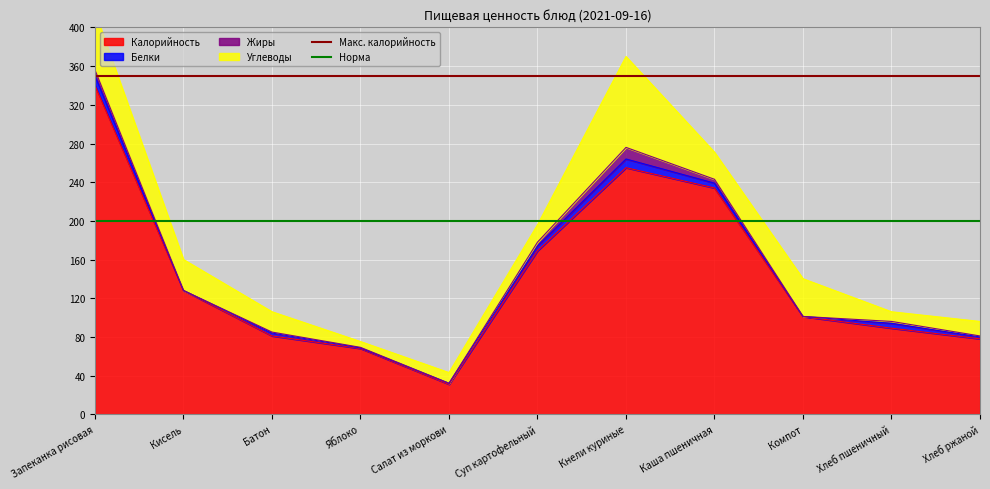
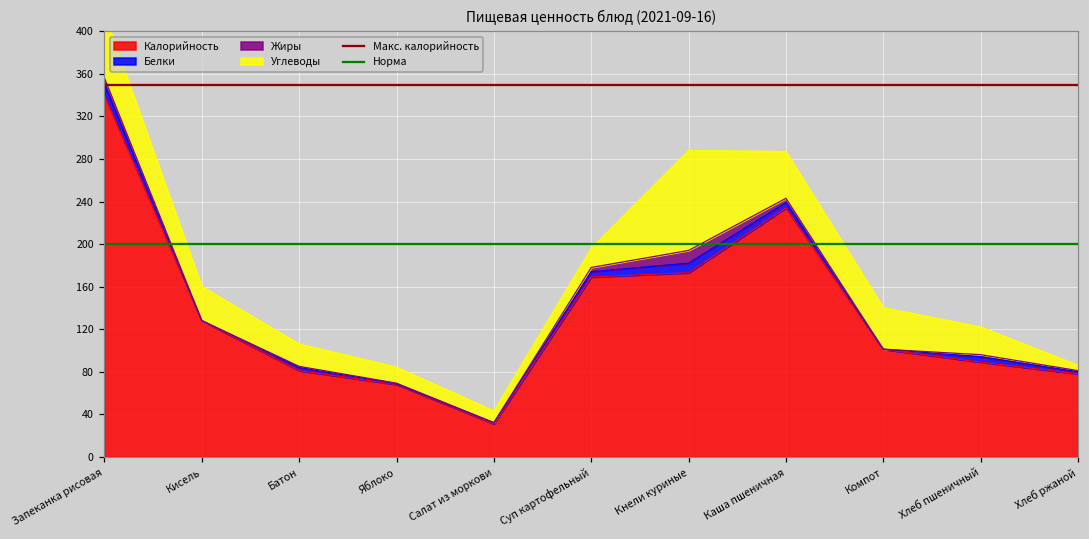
  {
    "Калорийность": {
      "Запеканка рисовая": 340,
      "Батон": 80,
      "Суп картофельный": 170,
-     "Кнели куриные": 260,
+     "Кнели куриные": 170,
      "Каша пшеничная": 230,
      "Хлеб пшеничный": 90
    },
    "Белки": {
      "Запеканка рисовая": 10,
      "Суп картофельный": 10,
      "Кнели куриные": 10,
      "Каша пшеничная": 10
    },
    "Жиры": {
      "Запеканка рисовая": 10,
      "Суп картофельный": 0,
      "Кнели куриные": 10,
      "Каша пшеничная": 0
    },
    "Углеводы": {
      "Кисель": 30,
      "Батон": 20,
-     "Яблоко": 10,
+     "Яблоко": 20,
      "Салат из моркови": 10,
      "Суп картофельный": 20,
      "Кнели куриные": 90,
-     "Каша пшеничная": 30,
+     "Каша пшеничная": 40,
      "Компот": 40,
-     "Хлеб пшеничный": 10,
-     "Хлеб ржаной": 20
+     "Хлеб пшеничный": 30,
+     "Хлеб ржаной": 10
    }
  }
